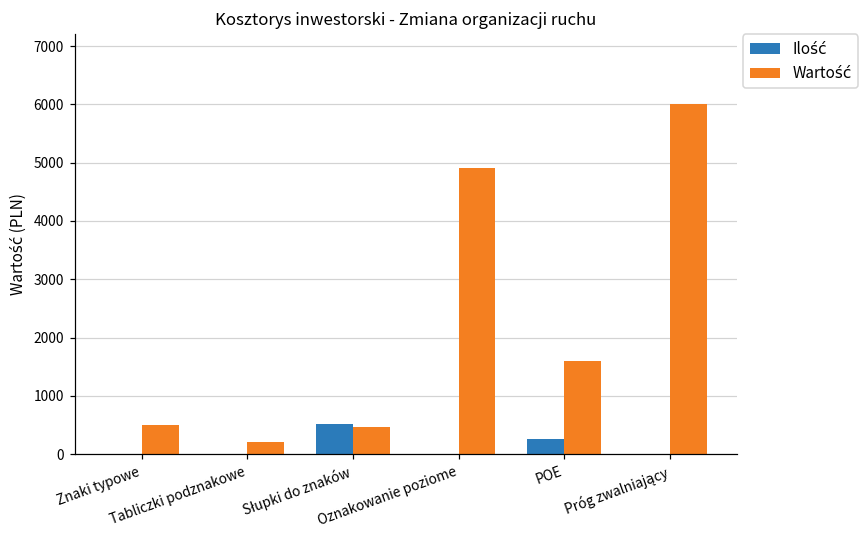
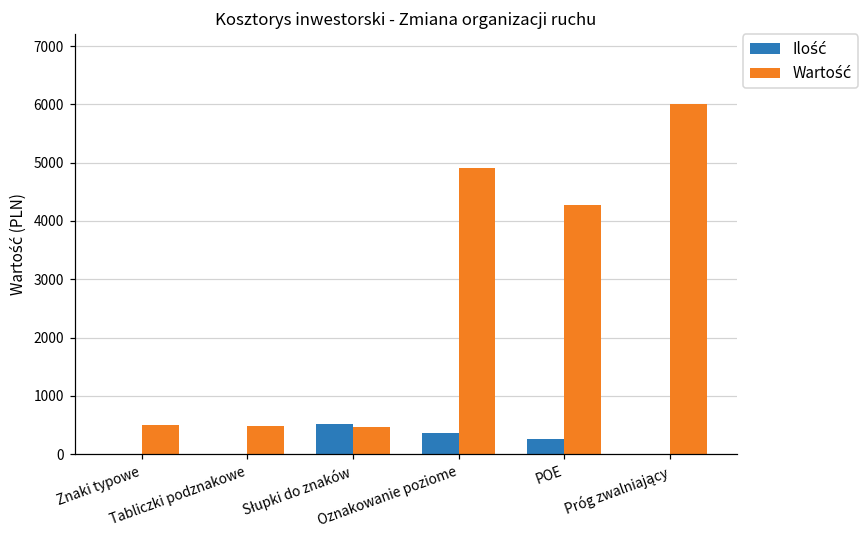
  {
    "Ilość": {
      "Słupki do znaków": 500,
-     "Oznakowanie poziome": 0,
+     "Oznakowanie poziome": 400,
      "POE": 300
    },
    "Wartość": {
      "Znaki typowe": 500,
-     "Tabliczki podznakowe": 200,
+     "Tabliczki podznakowe": 500,
      "Słupki do znaków": 500,
      "Oznakowanie poziome": 4900,
-     "POE": 1600,
+     "POE": 4300,
      "Próg zwalniający": 6000
    }
  }
